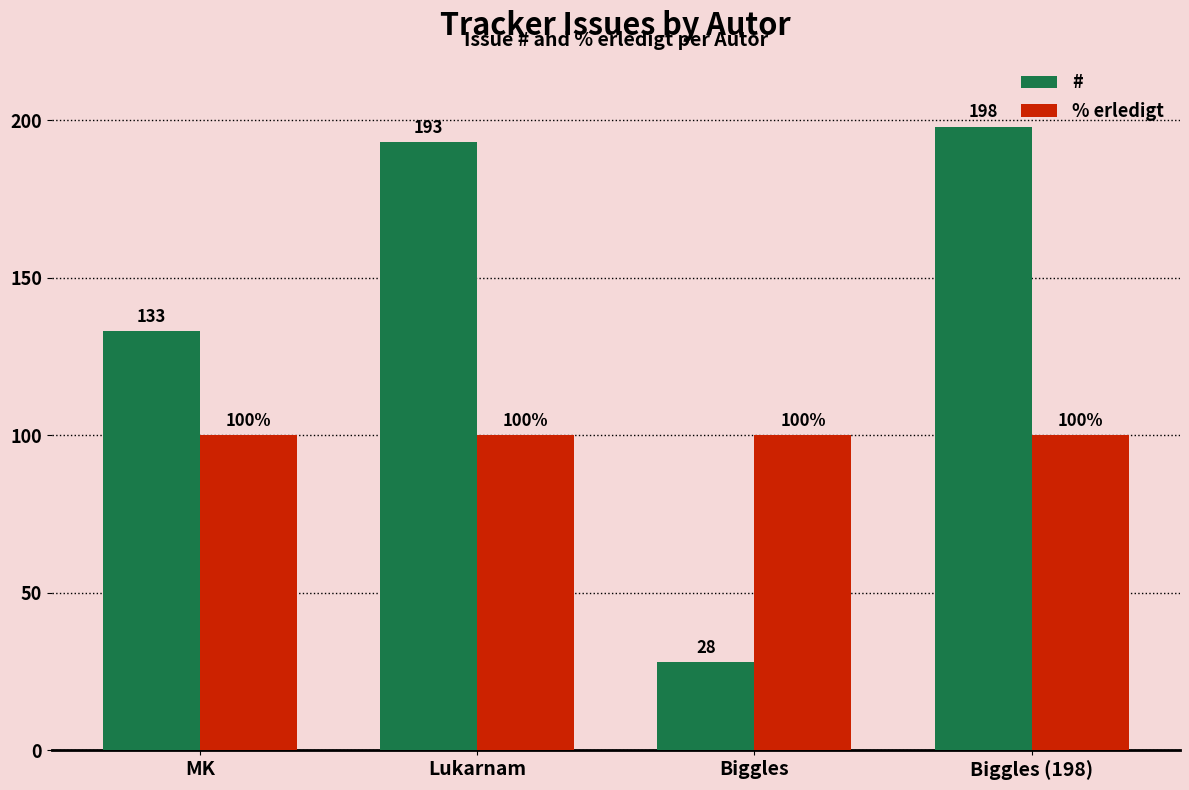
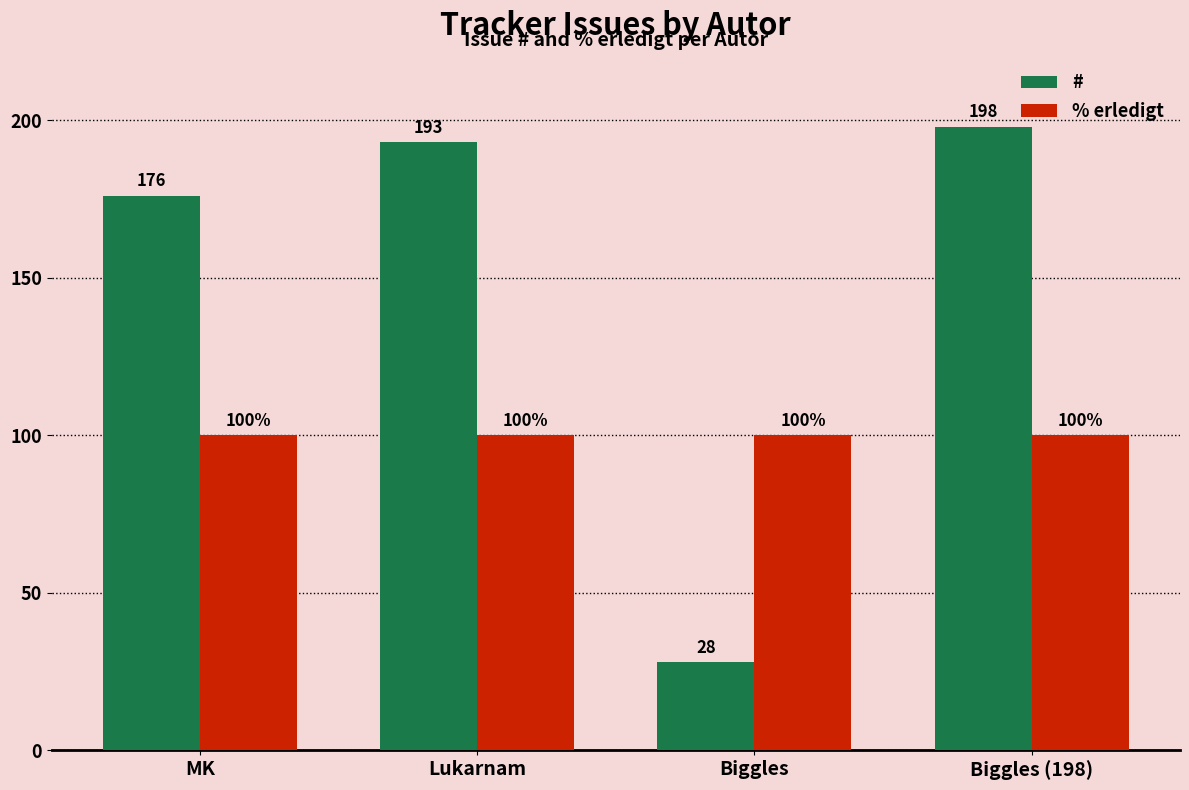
  {
    "#": {
-     "MK": "133",
+     "MK": "176",
      "Lukarnam": "193",
      "Biggles": "28",
      "Biggles (198)": "198"
    },
    "% erledigt": {
      "MK": "100%",
      "Lukarnam": "100%",
      "Biggles": "100%",
      "Biggles (198)": "100%"
    }
  }
